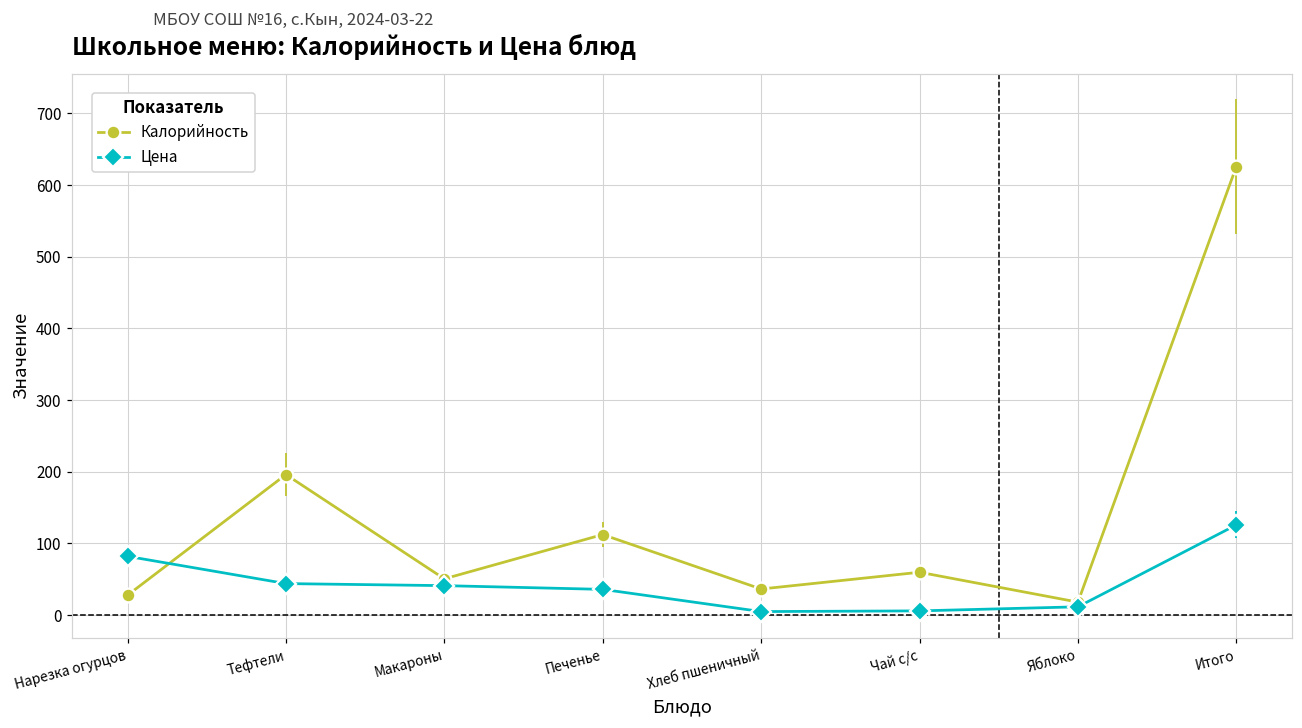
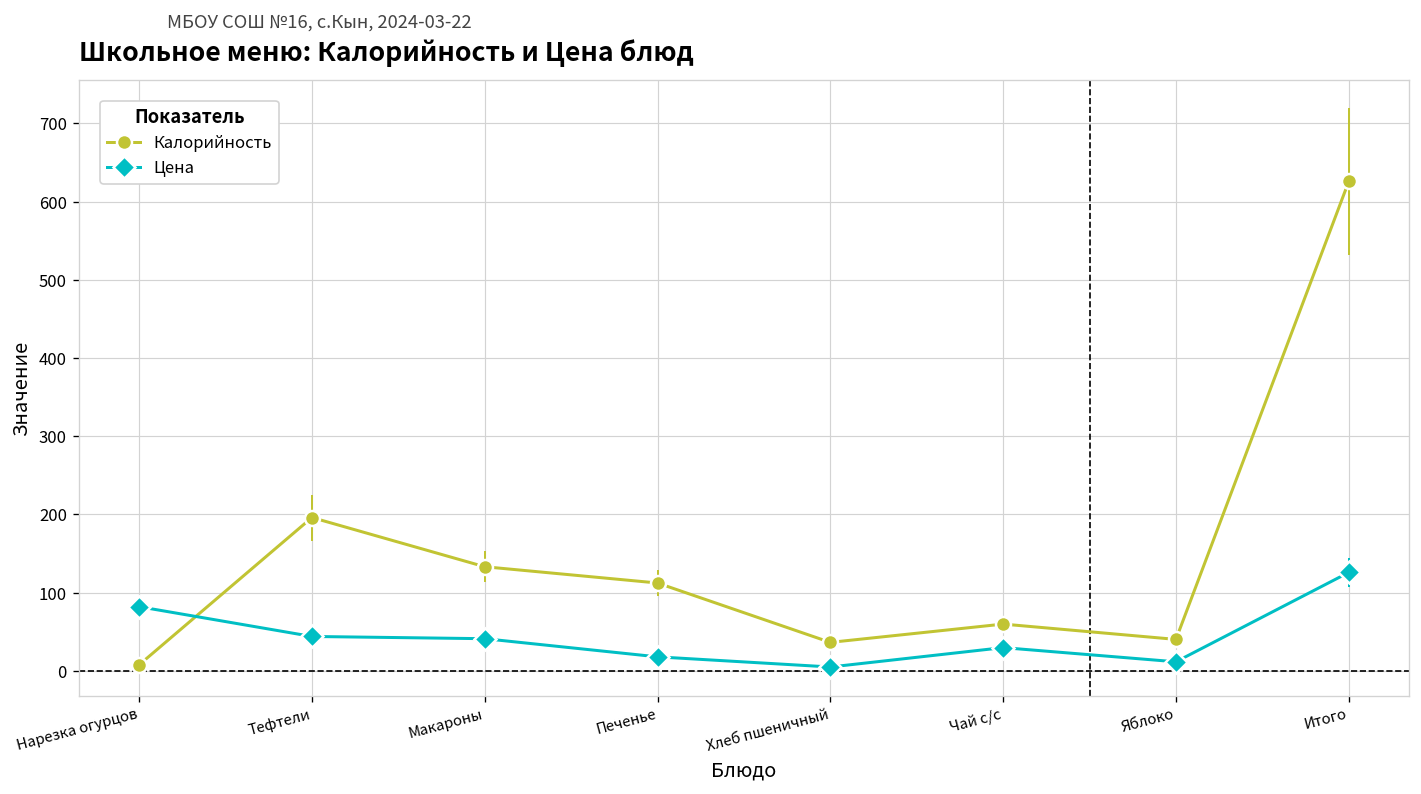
  {
    "Калорийность": {
-     "Нарезка огурцов": 30,
+     "Нарезка огурцов": 10,
      "Тефтели": 200,
-     "Макароны": 50,
+     "Макароны": 130,
      "Печенье": 110,
      "Хлеб пшеничный": 40,
      "Чай с/с": 60,
-     "Яблоко": 20,
+     "Яблоко": 40,
      "Итого": 630
    },
    "Цена": {
      "Нарезка огурцов": 80,
      "Тефтели": 40,
      "Макароны": 40,
-     "Печенье": 40,
+     "Печенье": 20,
      "Хлеб пшеничный": 10,
-     "Чай с/с": 10,
+     "Чай с/с": 30,
      "Яблоко": 10,
      "Итого": 130
    }
  }
